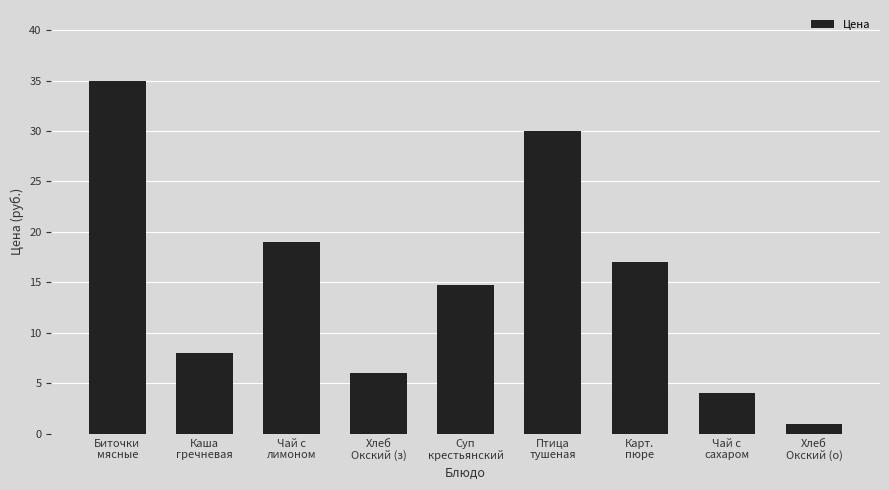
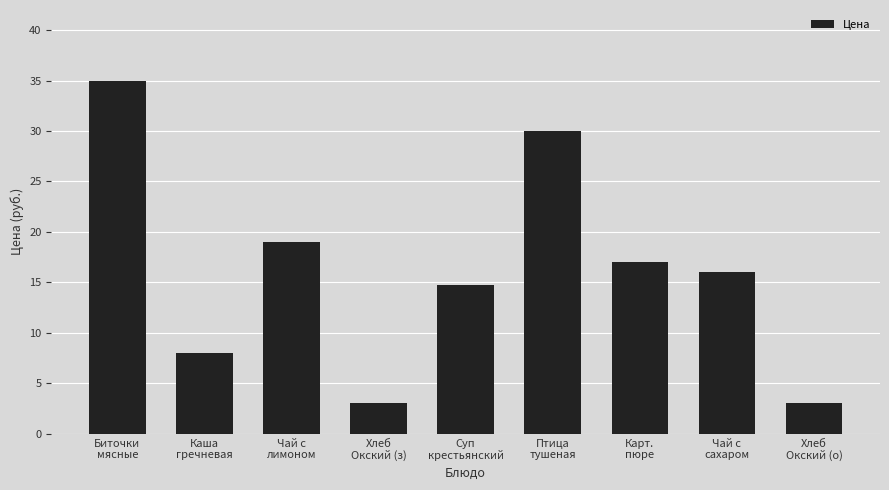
  {
    "Биточки мясные": 35,
    "Каша гречневая": 8,
    "Чай с лимоном": 19,
-   "Хлеб Окский (з)": 6,
+   "Хлеб Окский (з)": 3,
    "Суп крестьянский": 14.7,
    "Птица тушеная": 30,
    "Карт. пюре": 17,
-   "Чай с сахаром": 4,
-   "Хлеб Окский (о)": 1
+   "Чай с сахаром": 16,
+   "Хлеб Окский (о)": 3
  }
